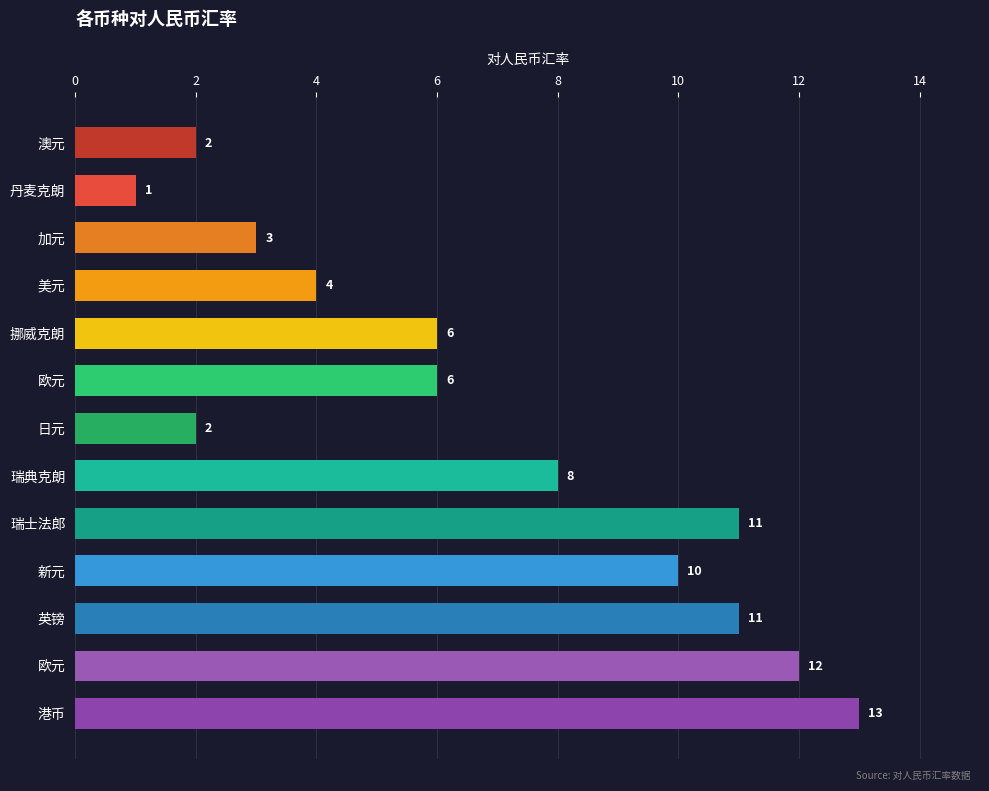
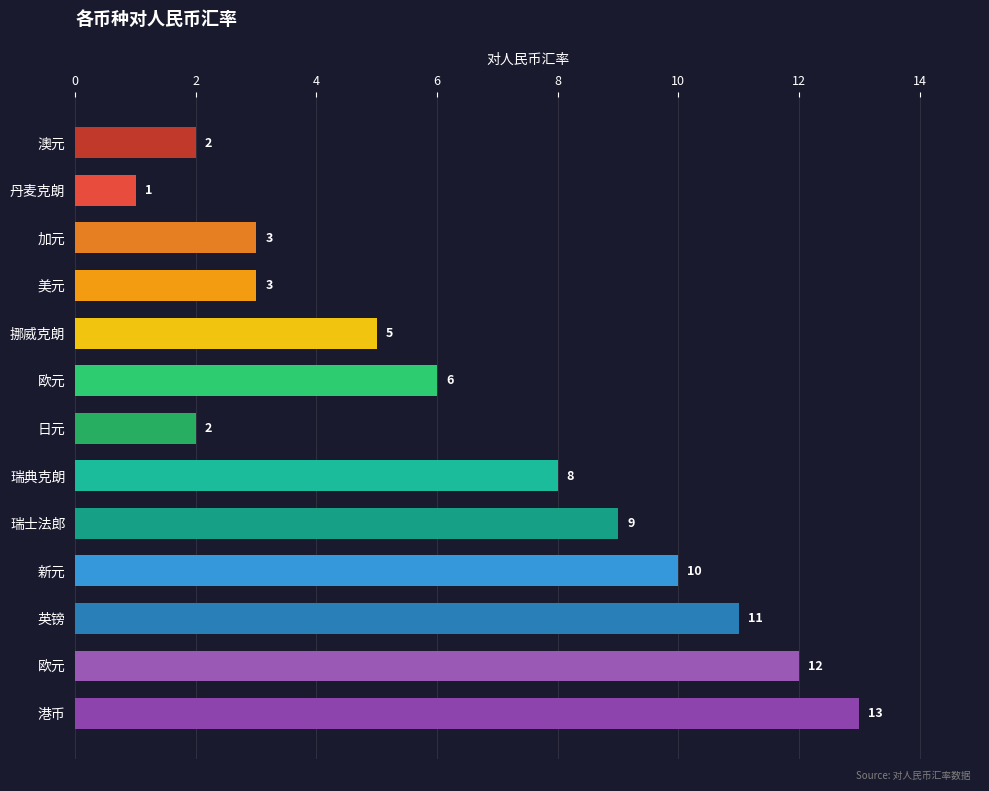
  {
    "澳元": 2,
    "丹麦克朗": 1,
    "加元": 3,
-   "美元": 4,
-   "挪威克朗": 6,
+   "美元": 3,
+   "挪威克朗": 5,
    "日元": 2,
    "瑞典克朗": 8,
-   "瑞士法郎": 11,
+   "瑞士法郎": 9,
    "新元": 10,
    "英镑": 11,
    "港币": 13
  }
